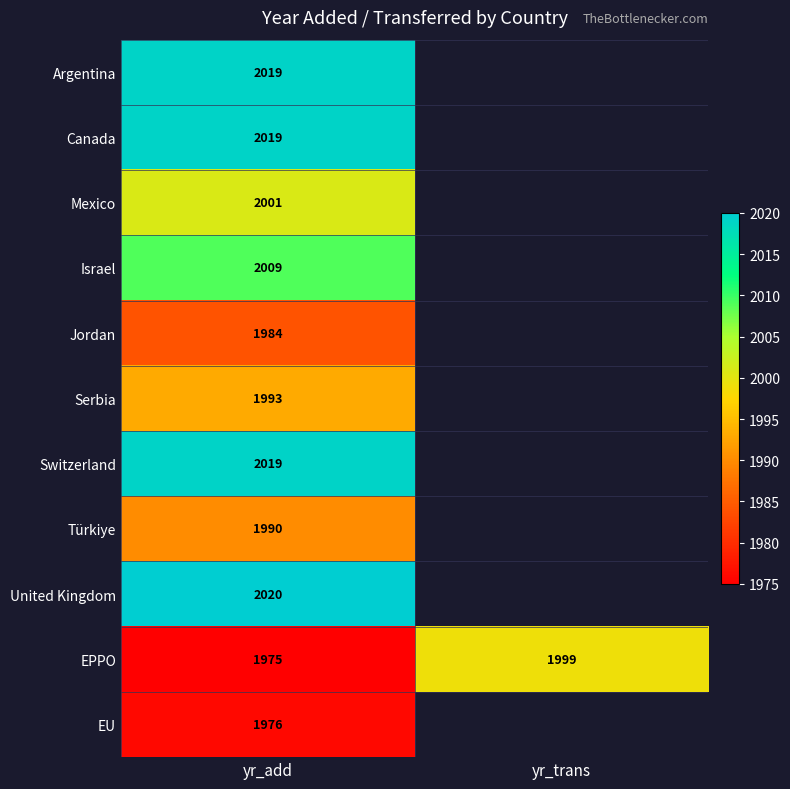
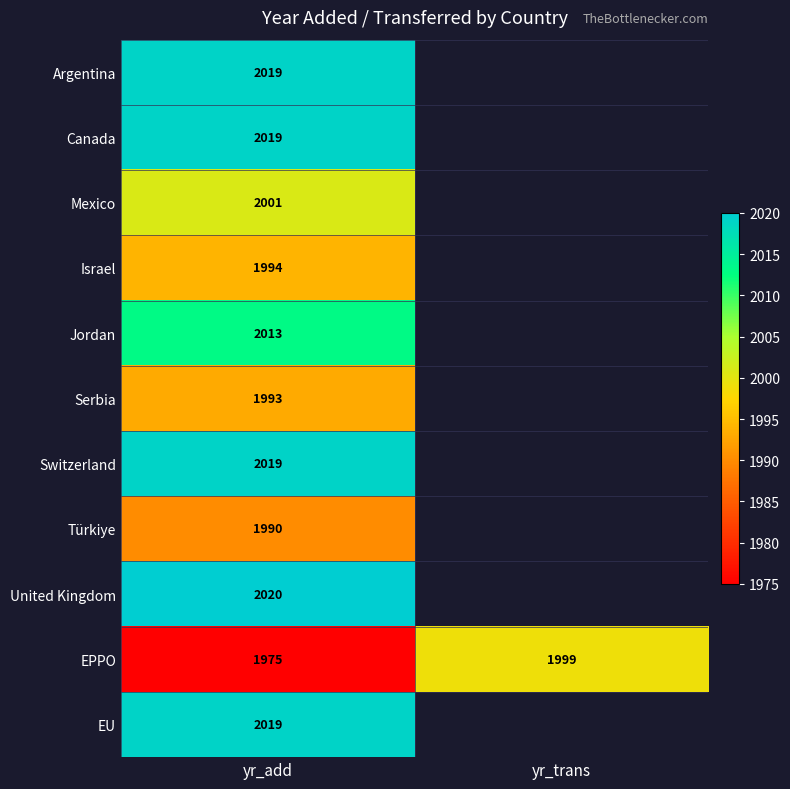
  {
    "Argentina": {
      "yr_add": 2019
    },
    "Canada": {
      "yr_add": 2019
    },
    "Mexico": {
      "yr_add": 2001
    },
    "Israel": {
-     "yr_add": 2009
+     "yr_add": 1994
    },
    "Jordan": {
-     "yr_add": 1984
+     "yr_add": 2013
    },
    "Serbia": {
      "yr_add": 1993
    },
    "Switzerland": {
      "yr_add": 2019
    },
    "Türkiye": {
      "yr_add": 1990
    },
    "United Kingdom": {
      "yr_add": 2020
    },
    "EPPO": {
      "yr_add": 1975,
      "yr_trans": 1999
    },
    "EU": {
-     "yr_add": 1976
+     "yr_add": 2019
    }
  }
